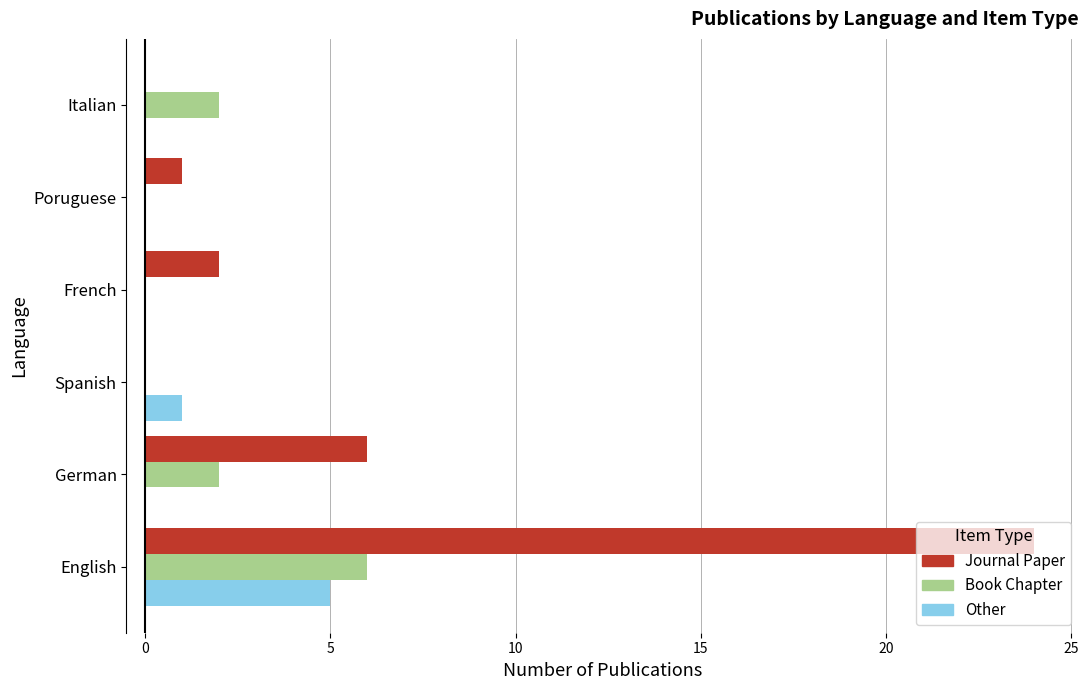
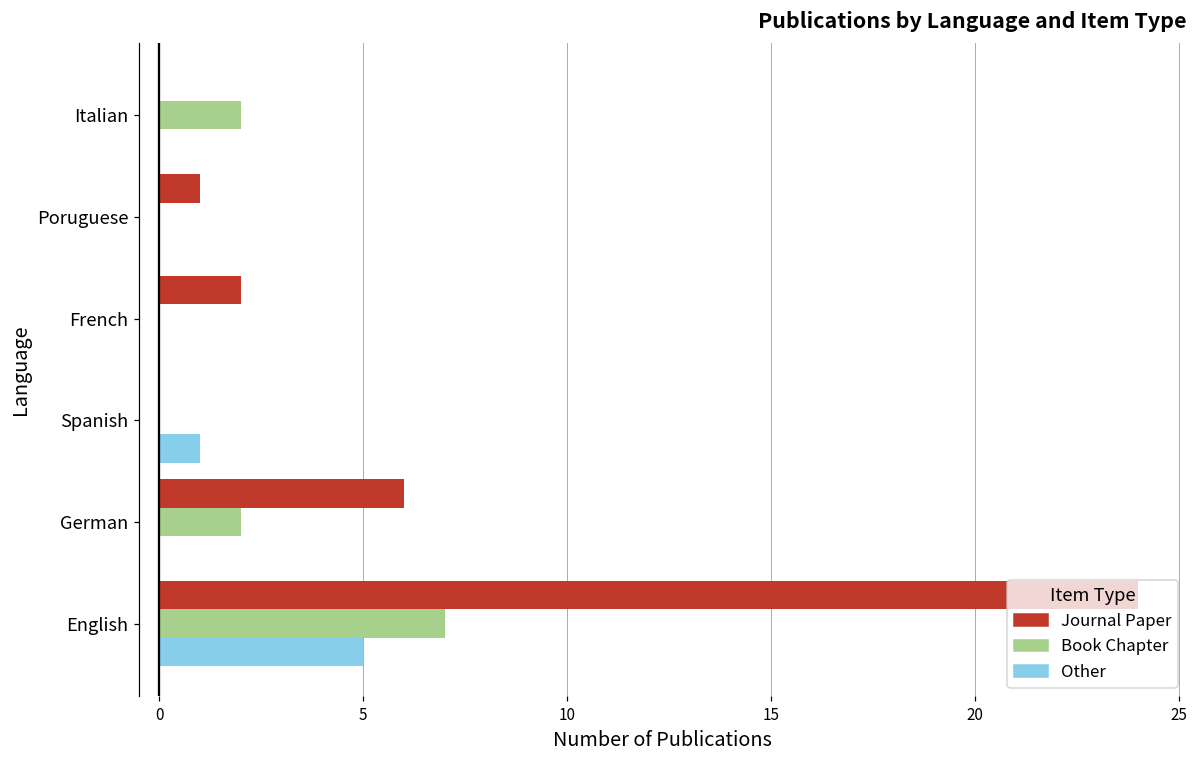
  {
    "Journal Paper": {
      "Italian": 0,
      "Poruguese": 1,
      "French": 2,
      "Spanish": 0,
      "German": 6
    },
    "Book Chapter": {
      "Italian": 2,
      "Poruguese": 0,
      "French": 0,
      "Spanish": 0,
      "German": 2,
-     "English": 6
+     "English": 7
    },
    "Other": {
      "Italian": 0,
      "Poruguese": 0,
      "French": 0,
      "Spanish": 1,
      "German": 0,
      "English": 5
    }
  }
